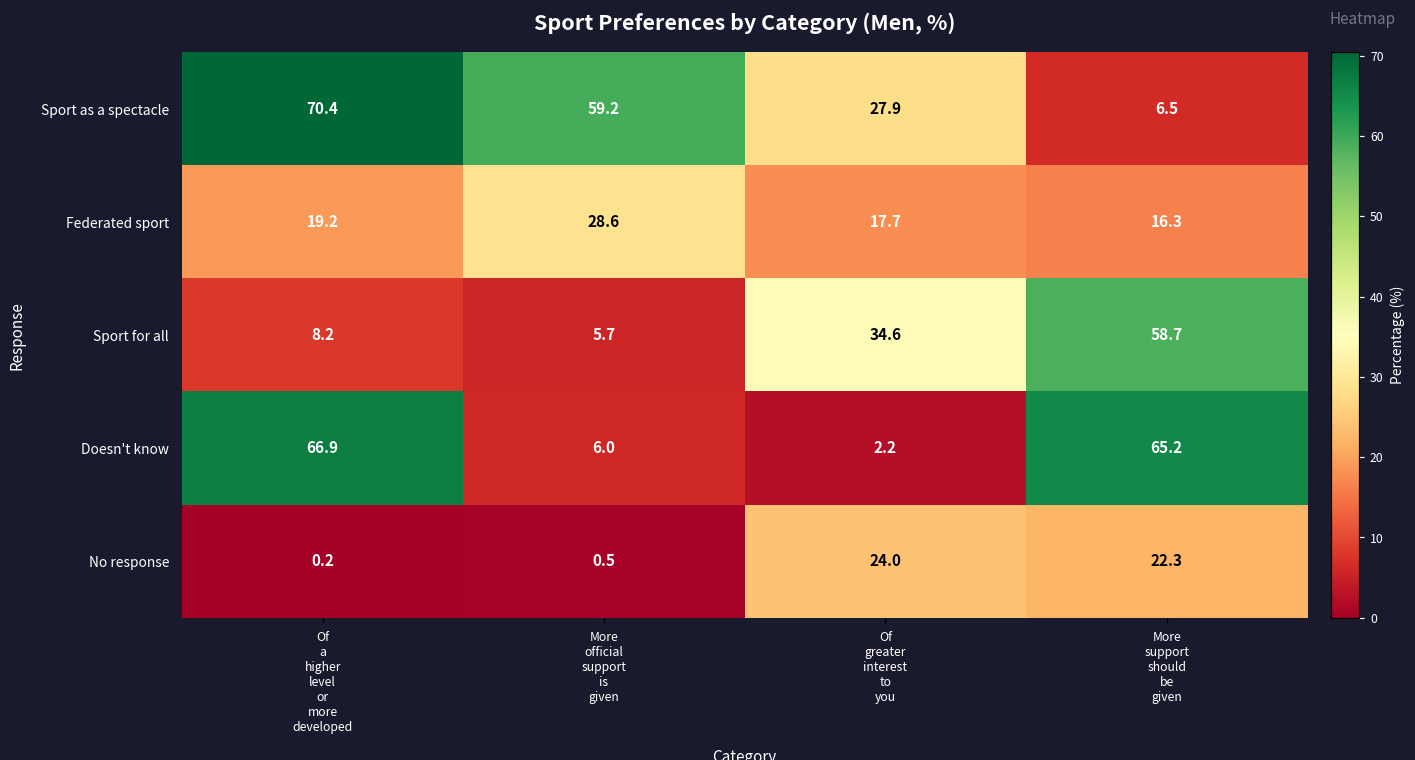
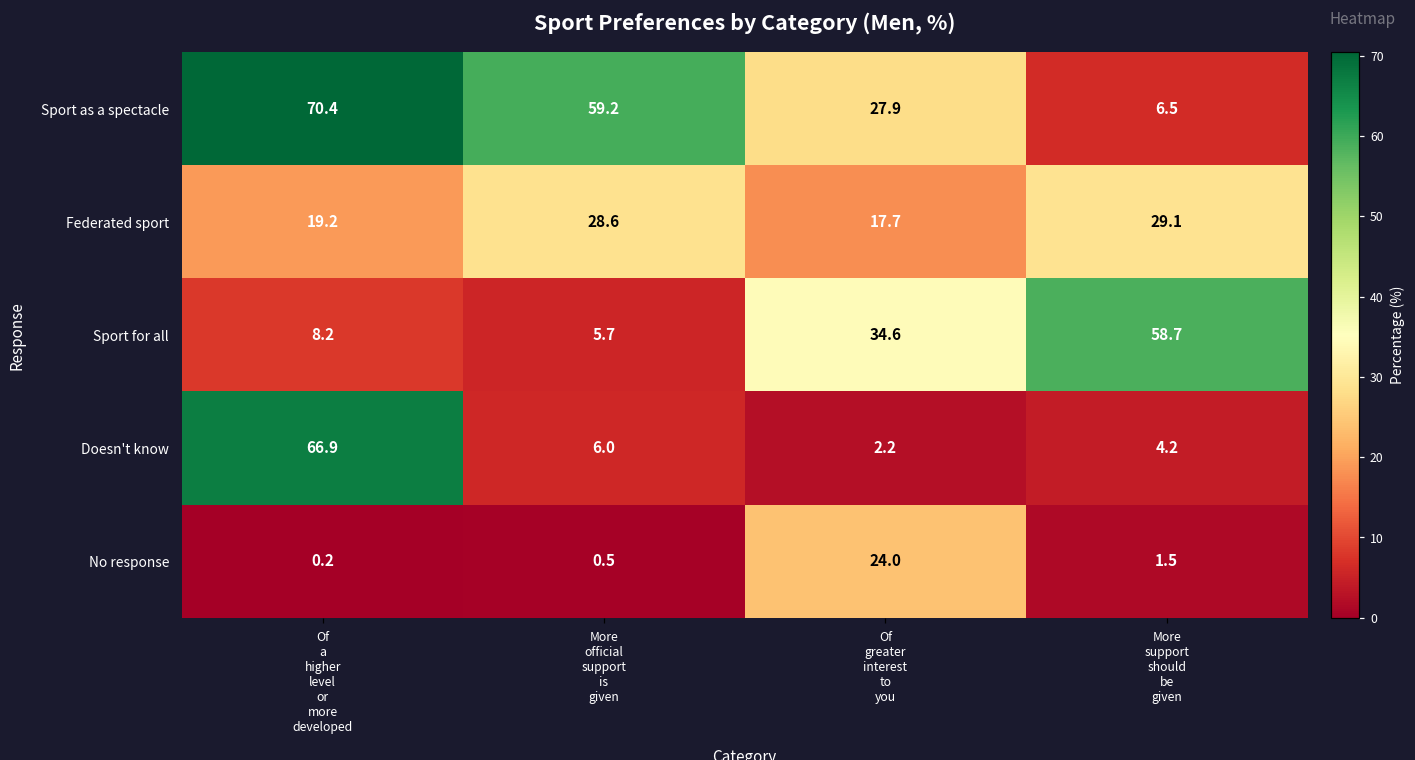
  {
    "Sport as a spectacle": {
      "Of a higher level or more developed": 70.4,
      "More official support is given": 59.2,
      "Of greater interest to you": 27.9,
      "More support should be given": 6.5
    },
    "Federated sport": {
      "Of a higher level or more developed": 19.2,
      "More official support is given": 28.6,
      "Of greater interest to you": 17.7,
-     "More support should be given": 16.3
+     "More support should be given": 29.1
    },
    "Sport for all": {
      "Of a higher level or more developed": 8.2,
      "More official support is given": 5.7,
      "Of greater interest to you": 34.6,
      "More support should be given": 58.7
    },
    "Doesn't know": {
      "Of a higher level or more developed": 66.9,
      "More official support is given": 6.0,
      "Of greater interest to you": 2.2,
-     "More support should be given": 65.2
+     "More support should be given": 4.2
    },
    "No response": {
      "Of a higher level or more developed": 0.2,
      "More official support is given": 0.5,
      "Of greater interest to you": 24.0,
-     "More support should be given": 22.3
+     "More support should be given": 1.5
    }
  }
